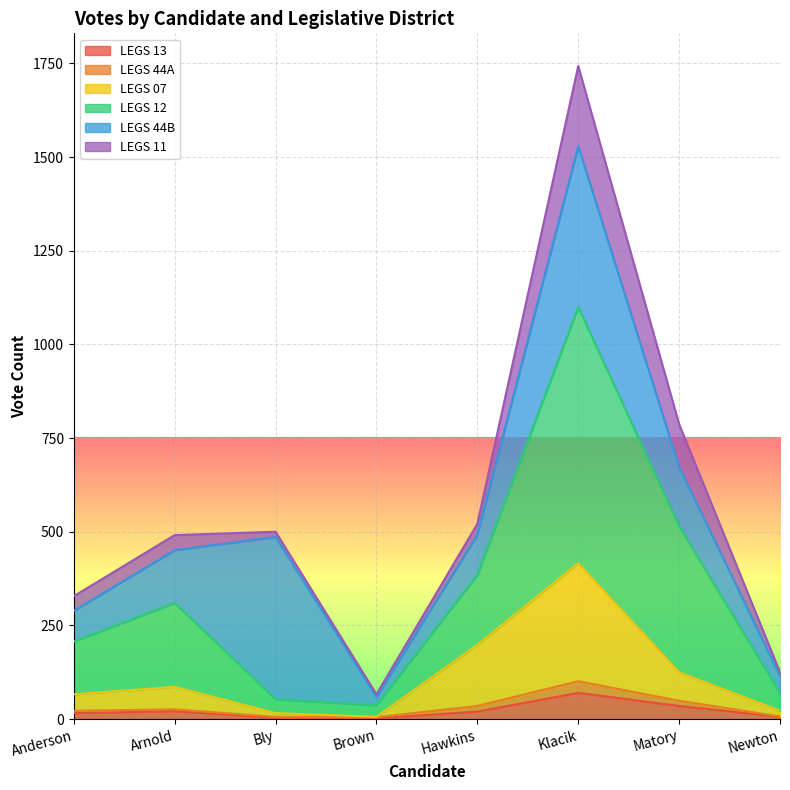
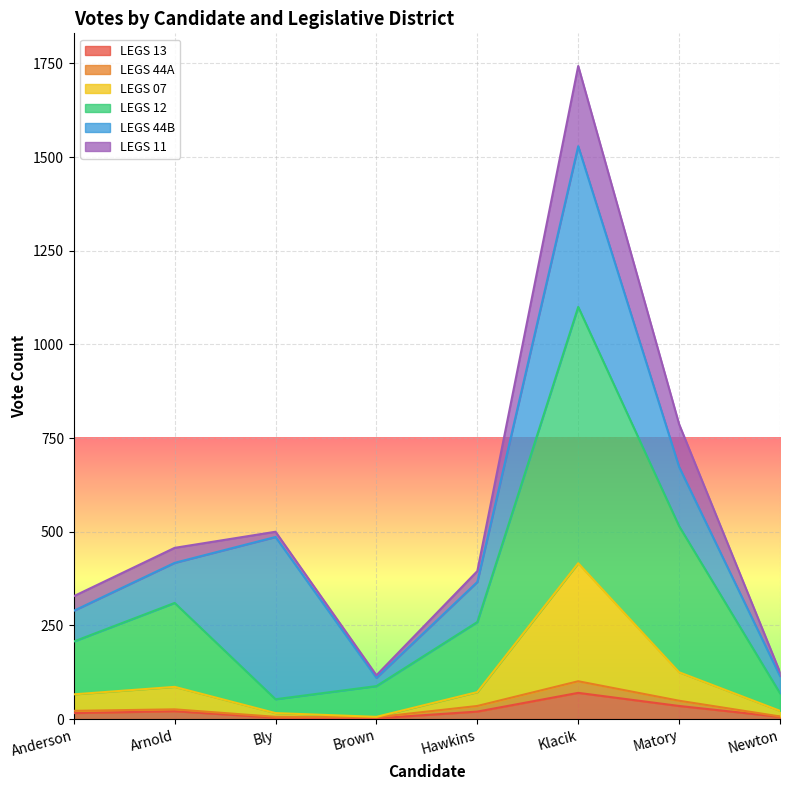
  {
    "LEGS 07": {
      "Anderson": 40,
      "Arnold": 60,
      "Bly": 10,
-     "Hawkins": 160,
+     "Hawkins": 40,
      "Klacik": 320,
      "Matory": 80,
      "Newton": 20
    },
    "LEGS 12": {
      "Anderson": 140,
      "Arnold": 220,
      "Bly": 40,
-     "Brown": 30,
+     "Brown": 80,
      "Hawkins": 190,
      "Klacik": 680,
      "Matory": 390,
      "Newton": 50
    },
    "LEGS 44B": {
      "Anderson": 80,
-     "Arnold": 140,
+     "Arnold": 110,
      "Bly": 430,
      "Brown": 20,
      "Hawkins": 110,
      "Klacik": 430,
      "Matory": 160,
      "Newton": 50
    },
    "LEGS 11": {
      "Anderson": 40,
      "Arnold": 40,
      "Bly": 10,
      "Brown": 10,
      "Hawkins": 30,
      "Klacik": 210,
      "Matory": 110,
      "Newton": 10
    }
  }
